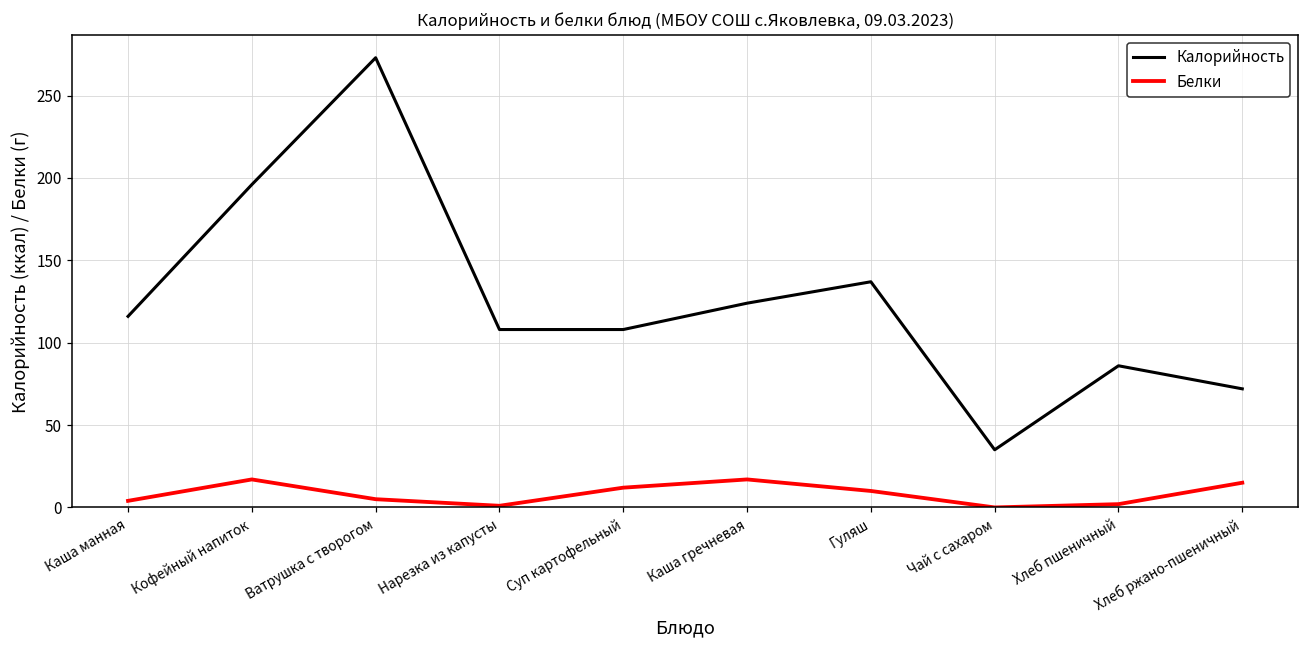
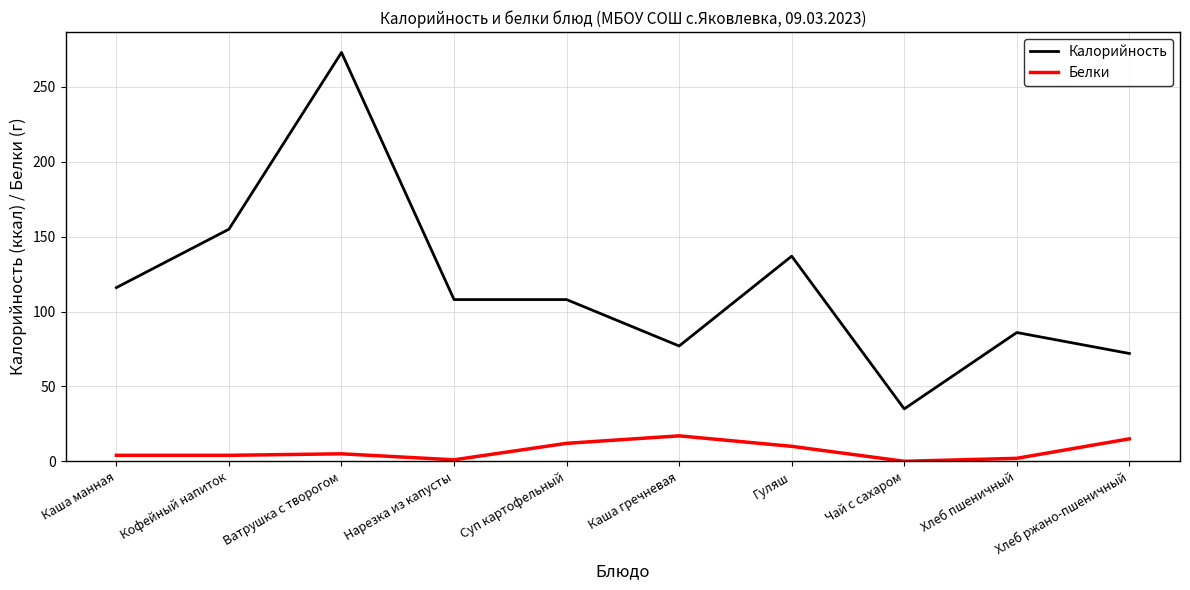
  {
    "Калорийность": {
      "Каша манная": 116,
-     "Кофейный напиток": 196,
+     "Кофейный напиток": 155,
      "Ватрушка с творогом": 273,
      "Нарезка из капусты": 108,
      "Суп картофельный": 108,
-     "Каша гречневая": 124,
+     "Каша гречневая": 77,
      "Гуляш": 137,
      "Чай с сахаром": 35,
      "Хлеб пшеничный": 86,
      "Хлеб ржано-пшеничный": 72
    },
    "Белки": {
      "Каша манная": 4,
-     "Кофейный напиток": 17,
+     "Кофейный напиток": 4,
      "Ватрушка с творогом": 5,
      "Нарезка из капусты": 1,
      "Суп картофельный": 12,
      "Каша гречневая": 17,
      "Гуляш": 10,
      "Чай с сахаром": 0,
      "Хлеб пшеничный": 2,
      "Хлеб ржано-пшеничный": 15
    }
  }
